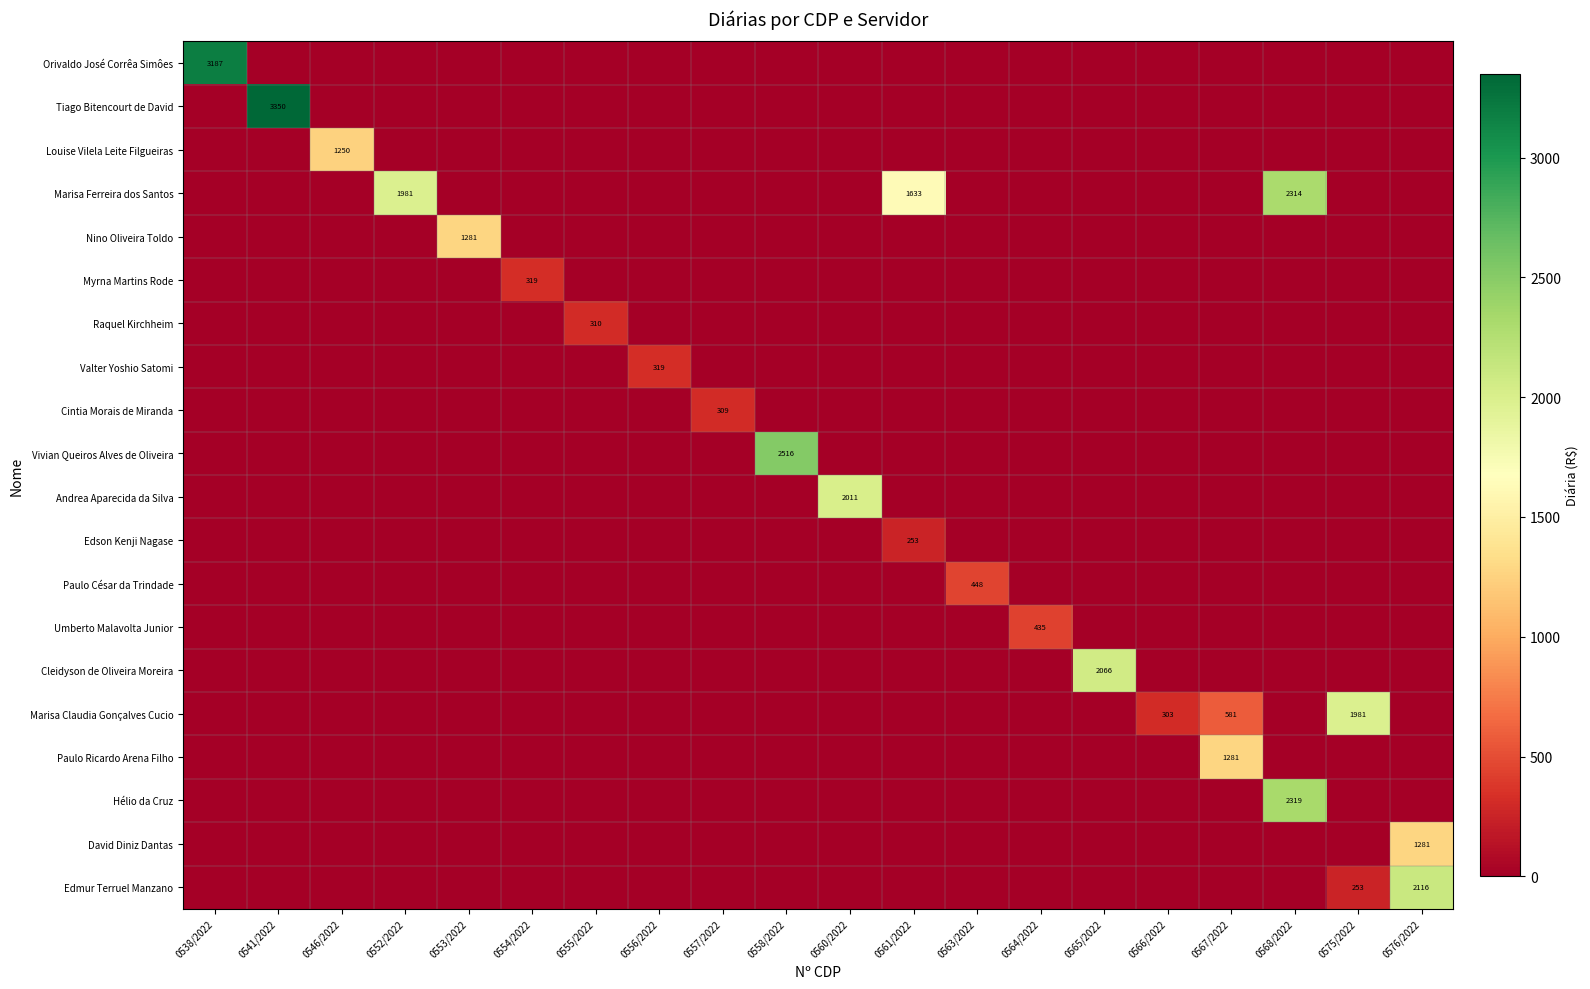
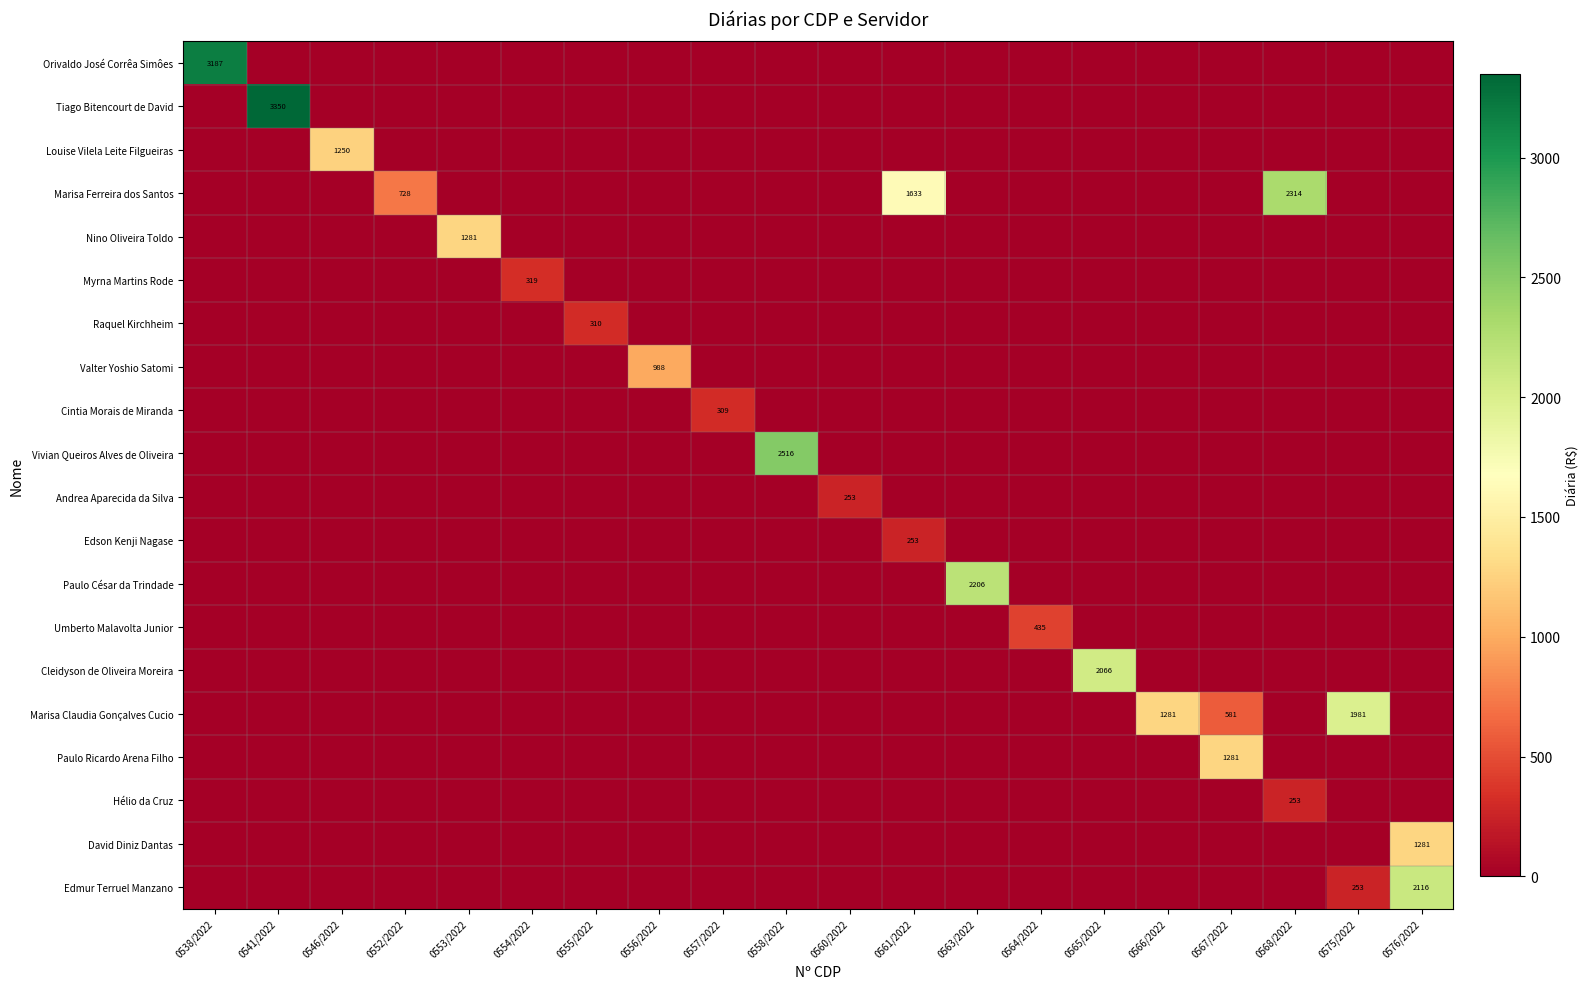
  {
    "Orivaldo José Corrêa Simôes": {
      "0538/2022": 3187
    },
    "Tiago Bitencourt de David": {
      "0541/2022": 3350
    },
    "Louise Vilela Leite Filgueiras": {
      "0546/2022": 1250
    },
    "Marisa Ferreira dos Santos": {
-     "0552/2022": 1981,
+     "0552/2022": 728,
      "0561/2022": 1633,
      "0568/2022": 2314
    },
    "Nino Oliveira Toldo": {
      "0553/2022": 1281
    },
    "Myrna Martins Rode": {
      "0554/2022": 319
    },
    "Raquel Kirchheim": {
      "0555/2022": 310
    },
    "Valter Yoshio Satomi": {
-     "0556/2022": 319
+     "0556/2022": 988
    },
    "Cintia Morais de Miranda": {
      "0557/2022": 309
    },
    "Vivian Queiros Alves de Oliveira": {
      "0558/2022": 2516
    },
    "Andrea Aparecida da Silva": {
-     "0560/2022": 2011
+     "0560/2022": 253
    },
    "Edson Kenji Nagase": {
      "0561/2022": 253
    },
    "Paulo César da Trindade": {
-     "0563/2022": 448
+     "0563/2022": 2206
    },
    "Umberto Malavolta Junior": {
      "0564/2022": 435
    },
    "Cleidyson de Oliveira Moreira": {
      "0565/2022": 2066
    },
    "Marisa Claudia Gonçalves Cucio": {
-     "0566/2022": 303,
+     "0566/2022": 1281,
      "0567/2022": 581,
      "0575/2022": 1981
    },
    "Paulo Ricardo Arena Filho": {
      "0567/2022": 1281
    },
    "Hélio da Cruz": {
-     "0568/2022": 2319
+     "0568/2022": 253
    },
    "David Diniz Dantas": {
      "0576/2022": 1281
    },
    "Edmur Terruel Manzano": {
      "0575/2022": 253,
      "0576/2022": 2116
    }
  }
